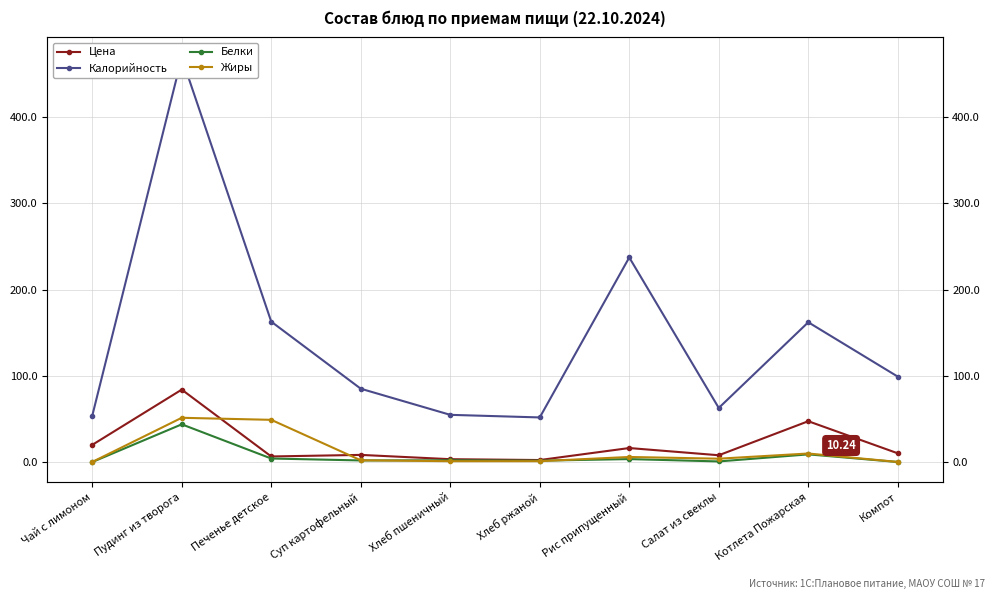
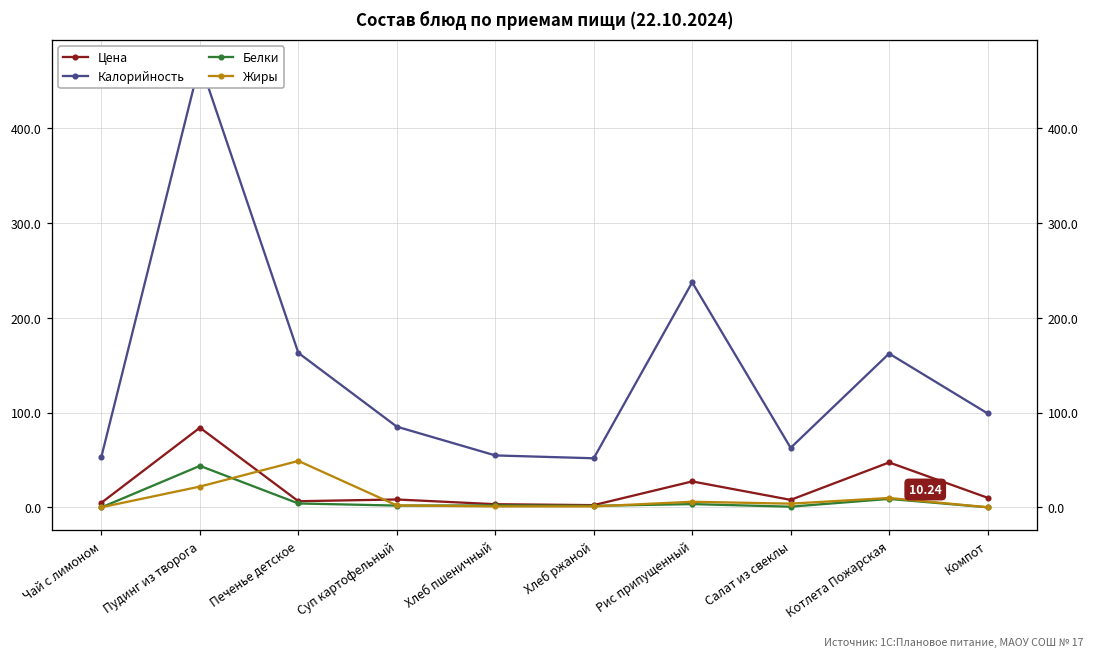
  {
    "Цена": {
-     "Чай с лимоном": 20,
+     "Чай с лимоном": 10,
      "Пудинг из творога": 80,
      "Суп картофельный": 10,
-     "Рис припущенный": 20,
+     "Рис припущенный": 30,
      "Салат из свеклы": 10,
      "Котлета Пожарская": 50,
      "Компот": 10
    },
    "Калорийность": {
      "Чай с лимоном": 50,
      "Печенье детское": 160,
      "Суп картофельный": 90,
      "Хлеб пшеничный": 50,
      "Хлеб ржаной": 50,
      "Рис припущенный": 240,
      "Салат из свеклы": 60,
      "Котлета Пожарская": 160,
      "Компот": 100
    },
    "Белки": {
      "Пудинг из творога": 40,
      "Салат из свеклы": 0
    },
    "Жиры": {
-     "Пудинг из творога": 50,
+     "Пудинг из творога": 20,
      "Печенье детское": 50,
      "Салат из свеклы": 0
    }
  }
